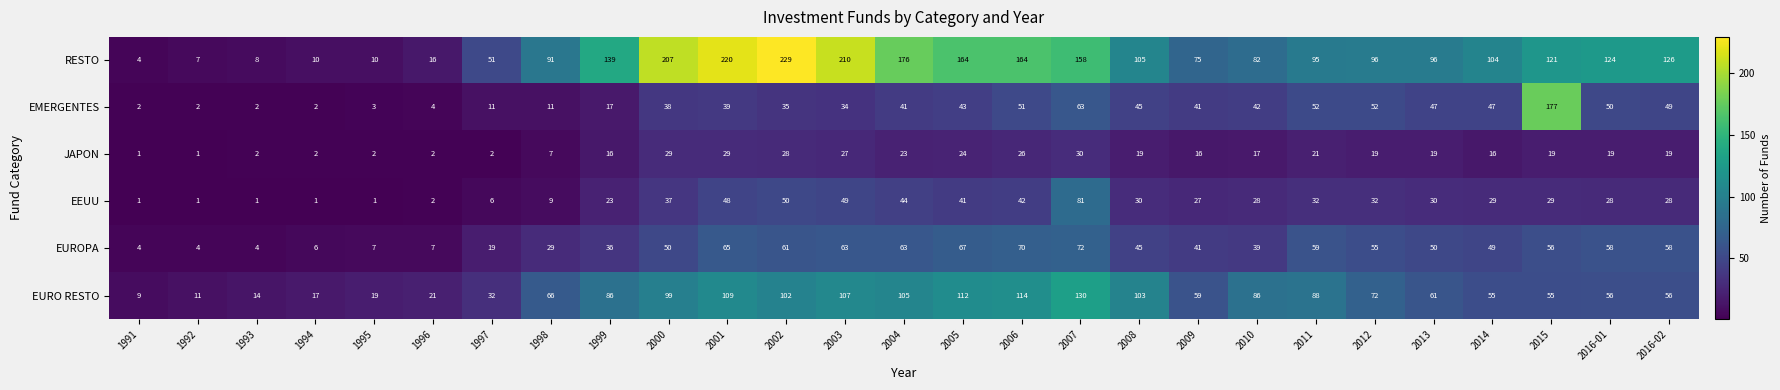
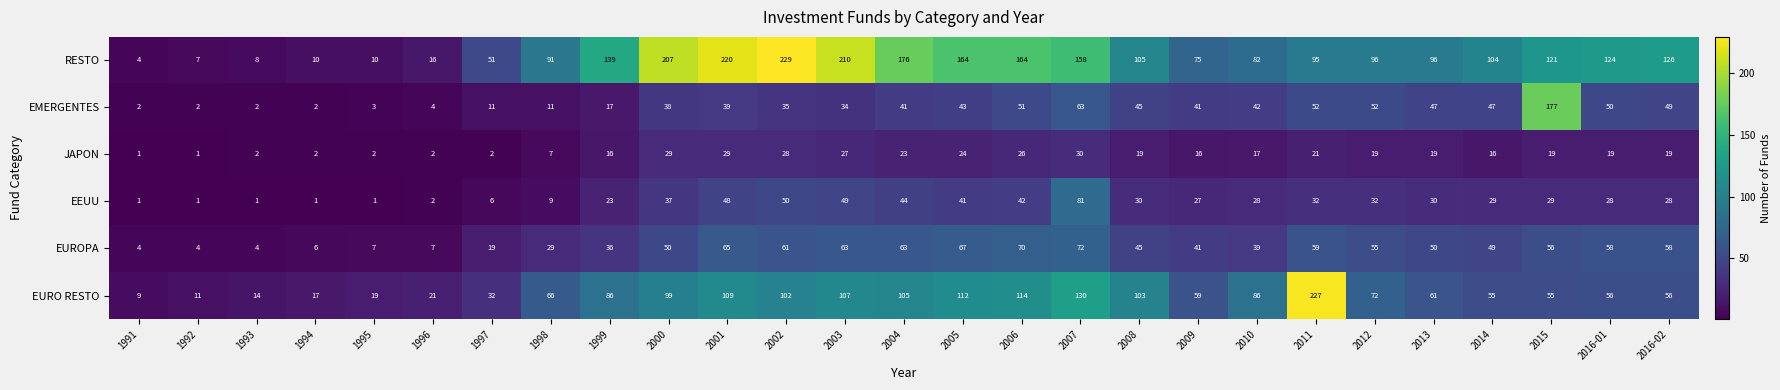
  {
    "RESTO": {
      "1991": 4,
      "1992": 7,
      "1993": 8,
      "1994": 10,
      "1995": 10,
      "1996": 16,
      "1997": 51,
      "1998": 91,
      "1999": 139,
      "2000": 207,
      "2001": 220,
      "2002": 229,
      "2003": 210,
      "2004": 176,
      "2005": 164,
      "2006": 164,
      "2007": 158,
      "2008": 105,
      "2009": 75,
      "2010": 82,
      "2011": 95,
      "2012": 96,
      "2013": 96,
      "2014": 104,
      "2015": 121,
      "2016-01": 124,
      "2016-02": 126
    },
    "EMERGENTES": {
      "1991": 2,
      "1992": 2,
      "1993": 2,
      "1994": 2,
      "1995": 3,
      "1996": 4,
      "1997": 11,
      "1998": 11,
      "1999": 17,
      "2000": 38,
      "2001": 39,
      "2002": 35,
      "2003": 34,
      "2004": 41,
      "2005": 43,
      "2006": 51,
      "2007": 63,
      "2008": 45,
      "2009": 41,
      "2010": 42,
      "2011": 52,
      "2012": 52,
      "2013": 47,
      "2014": 47,
      "2015": 177,
      "2016-01": 50,
      "2016-02": 49
    },
    "JAPON": {
      "1991": 1,
      "1992": 1,
      "1993": 2,
      "1994": 2,
      "1995": 2,
      "1996": 2,
      "1997": 2,
      "1998": 7,
      "1999": 16,
      "2000": 29,
      "2001": 29,
      "2002": 28,
      "2003": 27,
      "2004": 23,
      "2005": 24,
      "2006": 26,
      "2007": 30,
      "2008": 19,
      "2009": 16,
      "2010": 17,
      "2011": 21,
      "2012": 19,
      "2013": 19,
      "2014": 16,
      "2015": 19,
      "2016-01": 19,
      "2016-02": 19
    },
    "EEUU": {
      "1991": 1,
      "1992": 1,
      "1993": 1,
      "1994": 1,
      "1995": 1,
      "1996": 2,
      "1997": 6,
      "1998": 9,
      "1999": 23,
      "2000": 37,
      "2001": 48,
      "2002": 50,
      "2003": 49,
      "2004": 44,
      "2005": 41,
      "2006": 42,
      "2007": 81,
      "2008": 30,
      "2009": 27,
      "2010": 28,
      "2011": 32,
      "2012": 32,
      "2013": 30,
      "2014": 29,
      "2015": 29,
      "2016-01": 28,
      "2016-02": 28
    },
    "EUROPA": {
      "1991": 4,
      "1992": 4,
      "1993": 4,
      "1994": 6,
      "1995": 7,
      "1996": 7,
      "1997": 19,
      "1998": 29,
      "1999": 36,
      "2000": 50,
      "2001": 65,
      "2002": 61,
      "2003": 63,
      "2004": 63,
      "2005": 67,
      "2006": 70,
      "2007": 72,
      "2008": 45,
      "2009": 41,
      "2010": 39,
      "2011": 59,
      "2012": 55,
      "2013": 50,
      "2014": 49,
      "2015": 56,
      "2016-01": 58,
      "2016-02": 58
    },
    "EURO RESTO": {
      "1991": 9,
      "1992": 11,
      "1993": 14,
      "1994": 17,
      "1995": 19,
      "1996": 21,
      "1997": 32,
      "1998": 66,
      "1999": 86,
      "2000": 99,
      "2001": 109,
      "2002": 102,
      "2003": 107,
      "2004": 105,
      "2005": 112,
      "2006": 114,
      "2007": 130,
      "2008": 103,
      "2009": 59,
      "2010": 86,
-     "2011": 88,
+     "2011": 227,
      "2012": 72,
      "2013": 61,
      "2014": 55,
      "2015": 55,
      "2016-01": 56,
      "2016-02": 56
    }
  }
